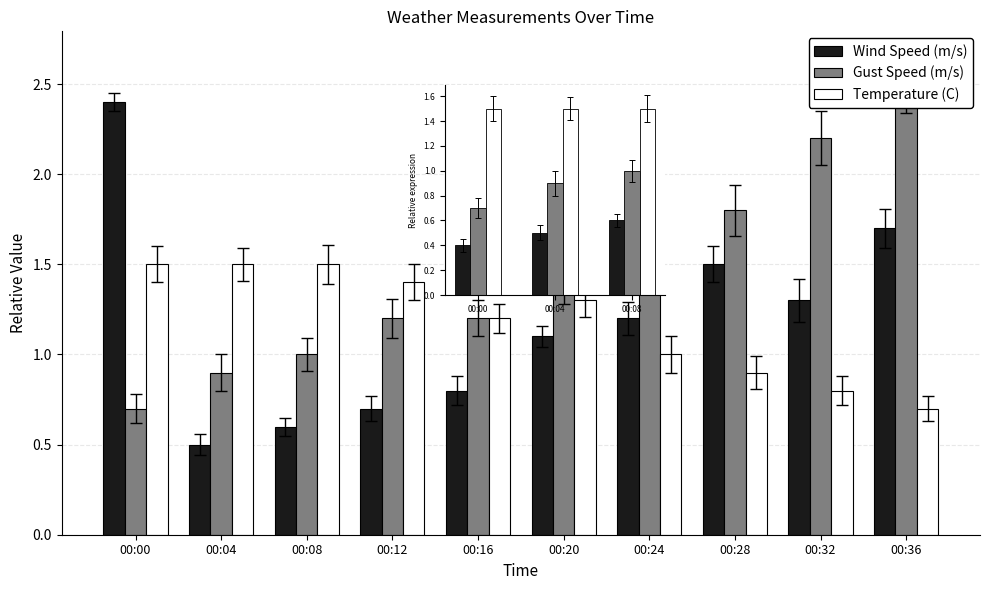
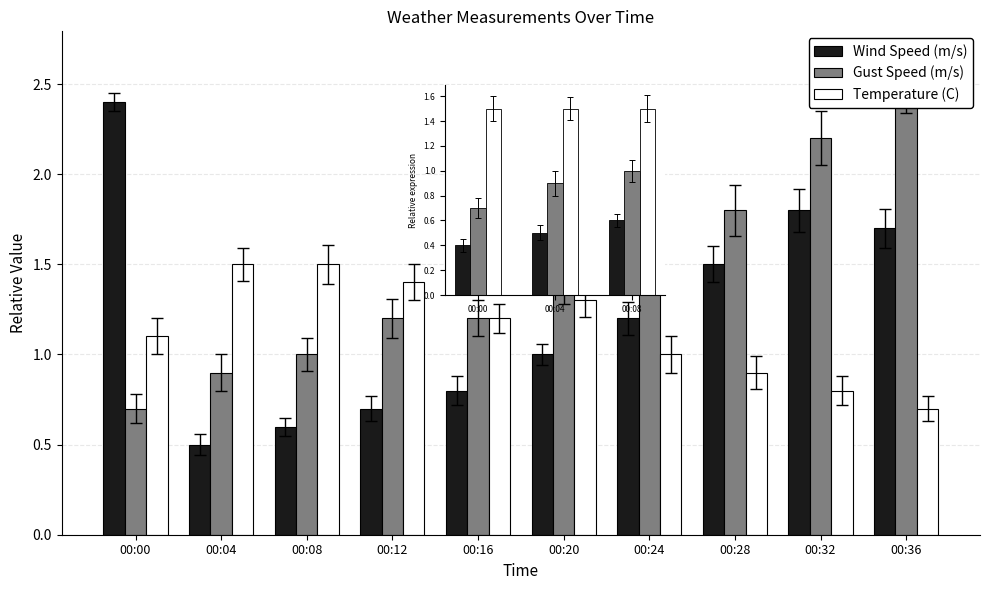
  {
    "Weather Measurements Over Time": {
      "Wind Speed (m/s)": {
        "00:00": 2.4,
        "00:04": 0.5,
        "00:08": 0.6,
        "00:12": 0.7,
        "00:16": 0.8,
-       "00:20": 1.1,
+       "00:20": 1.0,
        "00:24": 1.2,
        "00:28": 1.5,
-       "00:32": 1.3,
+       "00:32": 1.8,
        "00:36": 1.7
      },
      "Gust Speed (m/s)": {
        "00:00": 0.7,
        "00:04": 0.9,
        "00:08": 1.0,
        "00:12": 1.2,
        "00:16": 1.2,
        "00:20": 1.4,
        "00:24": 1.6,
        "00:28": 1.8,
        "00:32": 2.2
      },
      "Temperature (C)": {
-       "00:00": 1.5,
+       "00:00": 1.1,
        "00:04": 1.5,
        "00:08": 1.5,
        "00:12": 1.4,
        "00:16": 1.2,
        "00:20": 1.3,
        "00:24": 1.0,
        "00:28": 0.9,
        "00:32": 0.8,
        "00:36": 0.7
      }
    }
  }
